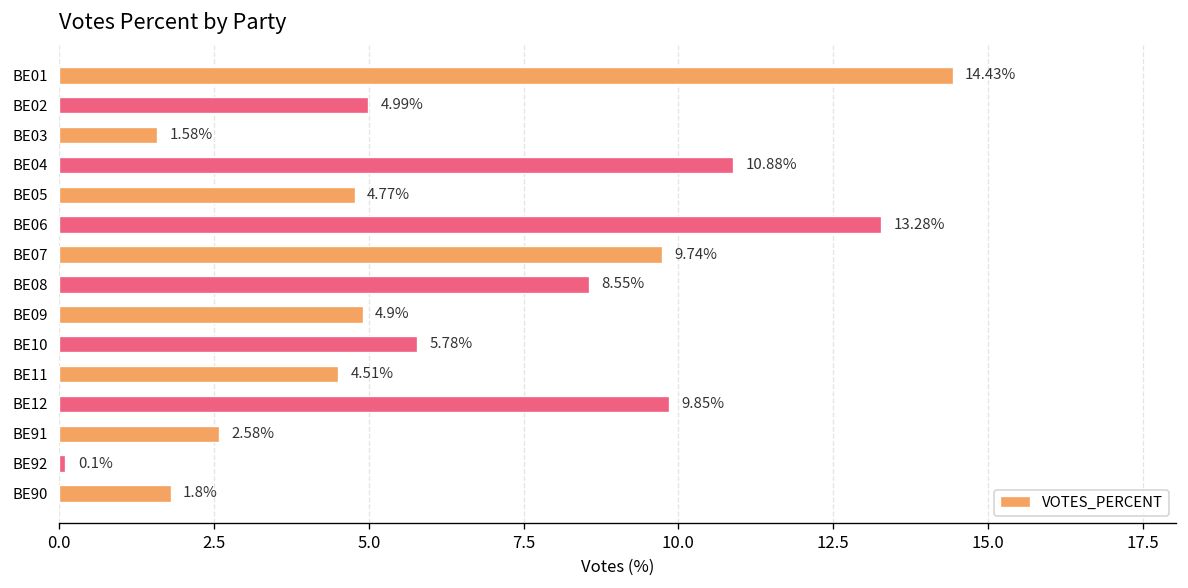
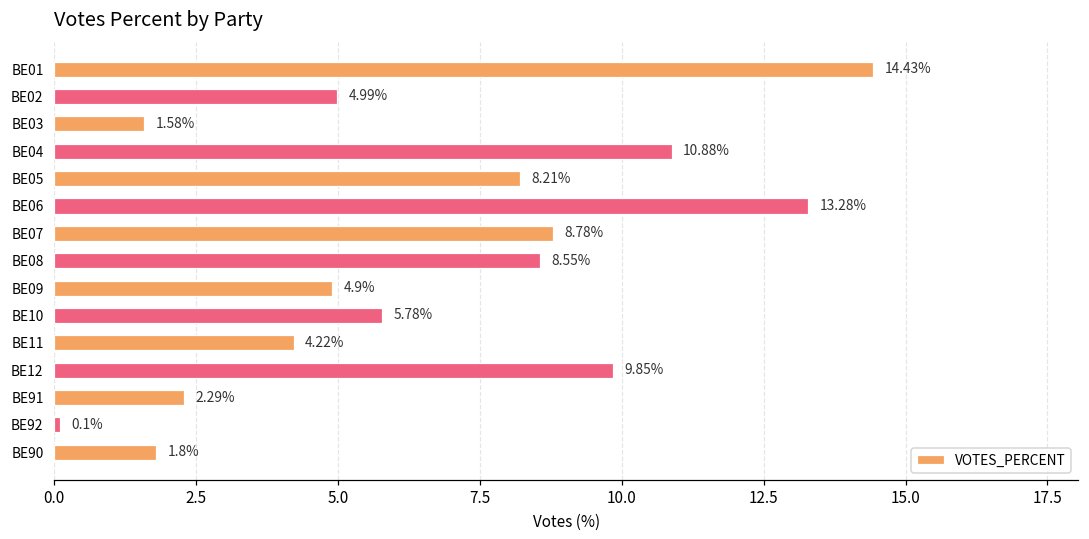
  {
    "BE01": "14.43%",
    "BE02": "4.99%",
    "BE03": "1.58%",
    "BE04": "10.88%",
-   "BE05": "4.77%",
+   "BE05": "8.21%",
    "BE06": "13.28%",
-   "BE07": "9.74%",
+   "BE07": "8.78%",
    "BE08": "8.55%",
    "BE09": "4.9%",
    "BE10": "5.78%",
-   "BE11": "4.51%",
+   "BE11": "4.22%",
    "BE12": "9.85%",
-   "BE91": "2.58%",
+   "BE91": "2.29%",
    "BE92": "0.1%",
    "BE90": "1.8%"
  }
